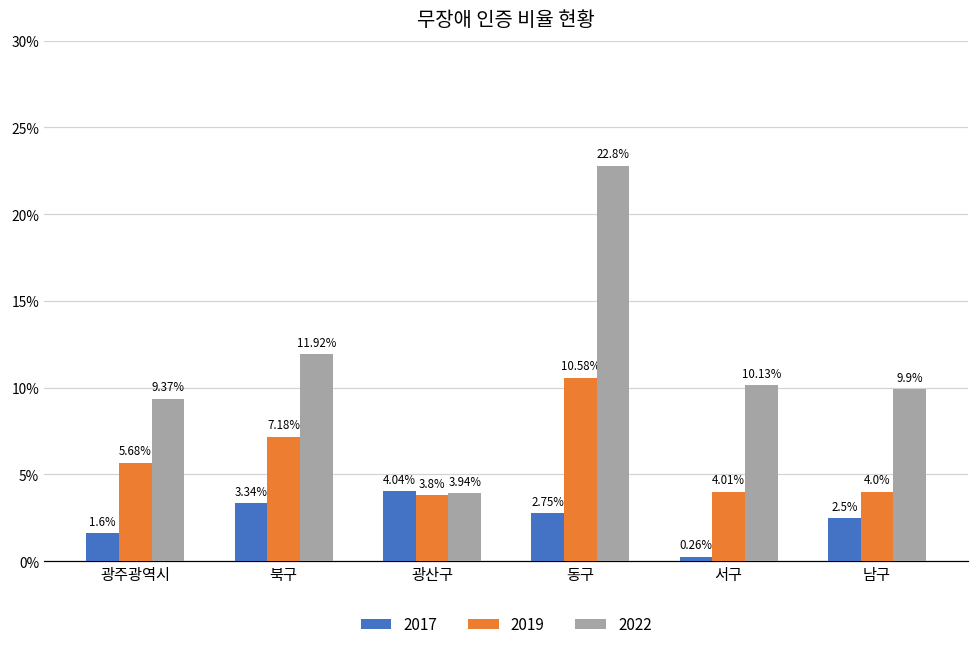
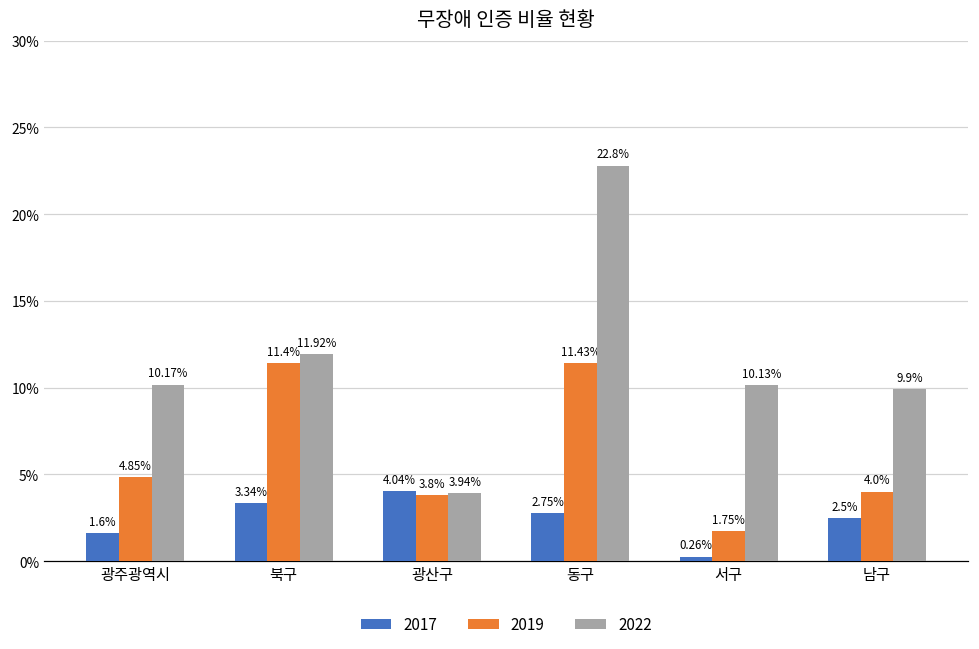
  {
    "2017": {
      "광주광역시": "1.6%",
      "북구": "3.34%",
      "광산구": "4.04%",
      "동구": "2.75%",
      "서구": "0.26%",
      "남구": "2.5%"
    },
    "2019": {
-     "광주광역시": "5.68%",
-     "북구": "7.18%",
+     "광주광역시": "4.85%",
+     "북구": "11.4%",
      "광산구": "3.8%",
-     "동구": "10.58%",
-     "서구": "4.01%",
+     "동구": "11.43%",
+     "서구": "1.75%",
      "남구": "4.0%"
    },
    "2022": {
-     "광주광역시": "9.37%",
+     "광주광역시": "10.17%",
      "북구": "11.92%",
      "광산구": "3.94%",
      "동구": "22.8%",
      "서구": "10.13%",
      "남구": "9.9%"
    }
  }
